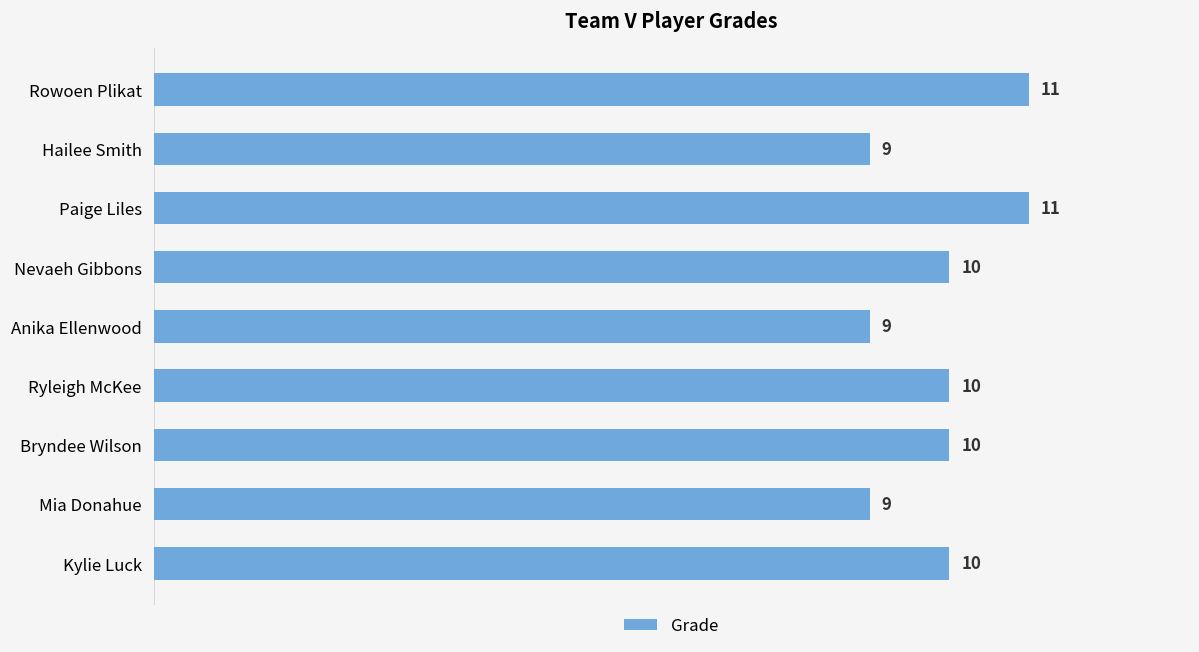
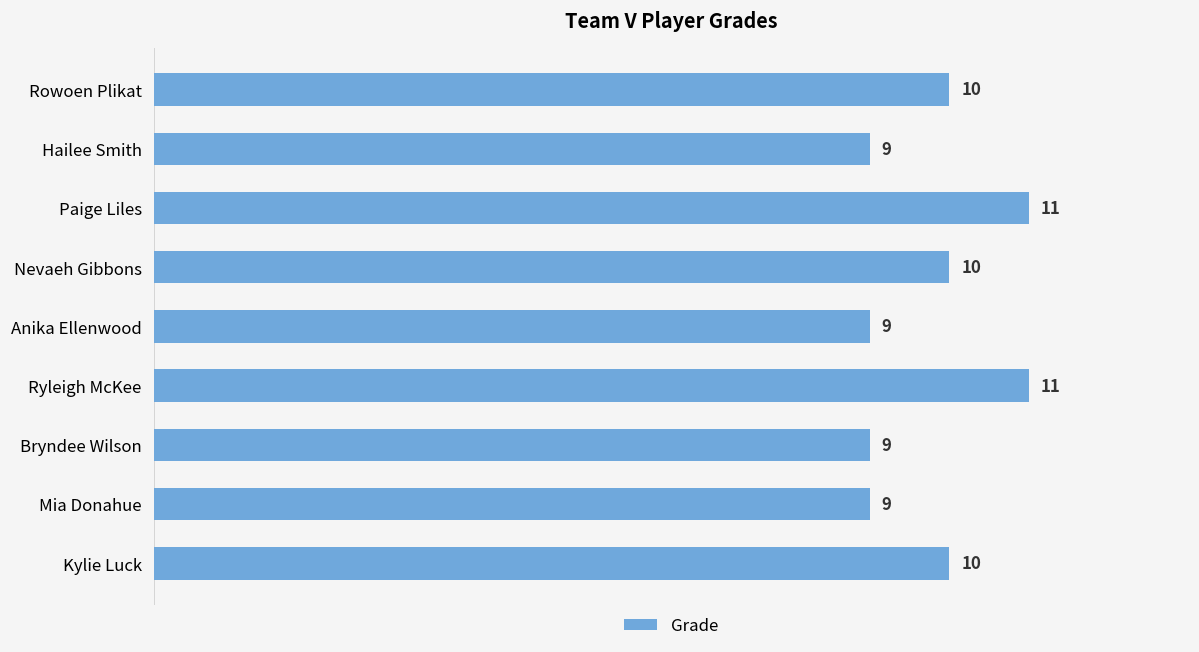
  {
-   "Rowoen Plikat": 11,
+   "Rowoen Plikat": 10,
    "Hailee Smith": 9,
    "Paige Liles": 11,
    "Nevaeh Gibbons": 10,
    "Anika Ellenwood": 9,
-   "Ryleigh McKee": 10,
-   "Bryndee Wilson": 10,
+   "Ryleigh McKee": 11,
+   "Bryndee Wilson": 9,
    "Mia Donahue": 9,
    "Kylie Luck": 10
  }
